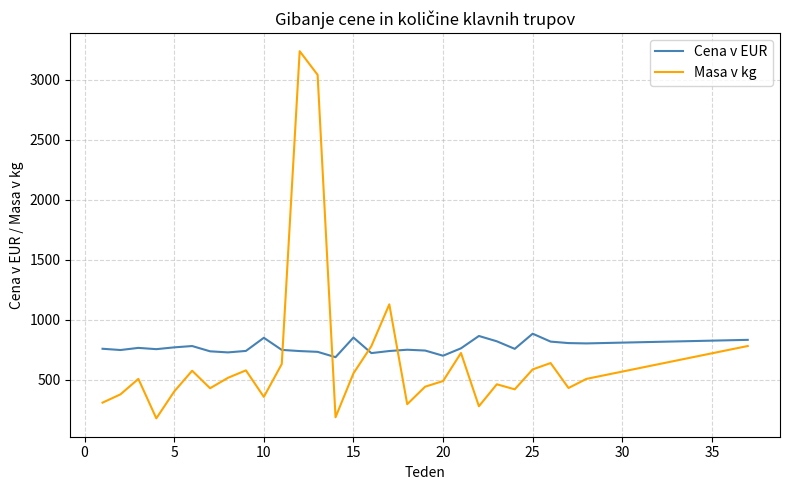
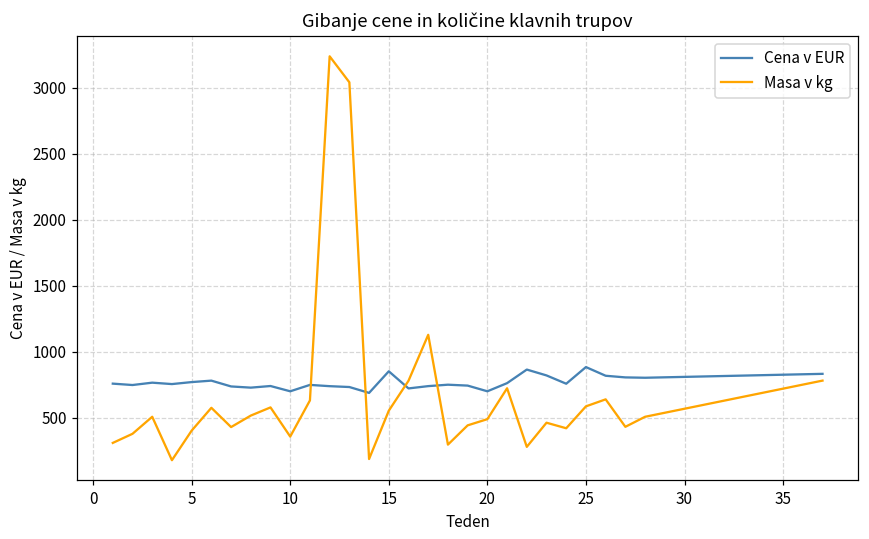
  {
    "Cena v EUR": {
      "5": 770,
-     "10": 850,
+     "10": 700,
      "15": 850,
      "20": 700,
      "25": 880
    },
    "Masa v kg": {
      "5": 400,
      "10": 360,
      "15": 550,
      "20": 490,
      "25": 590
    }
  }
